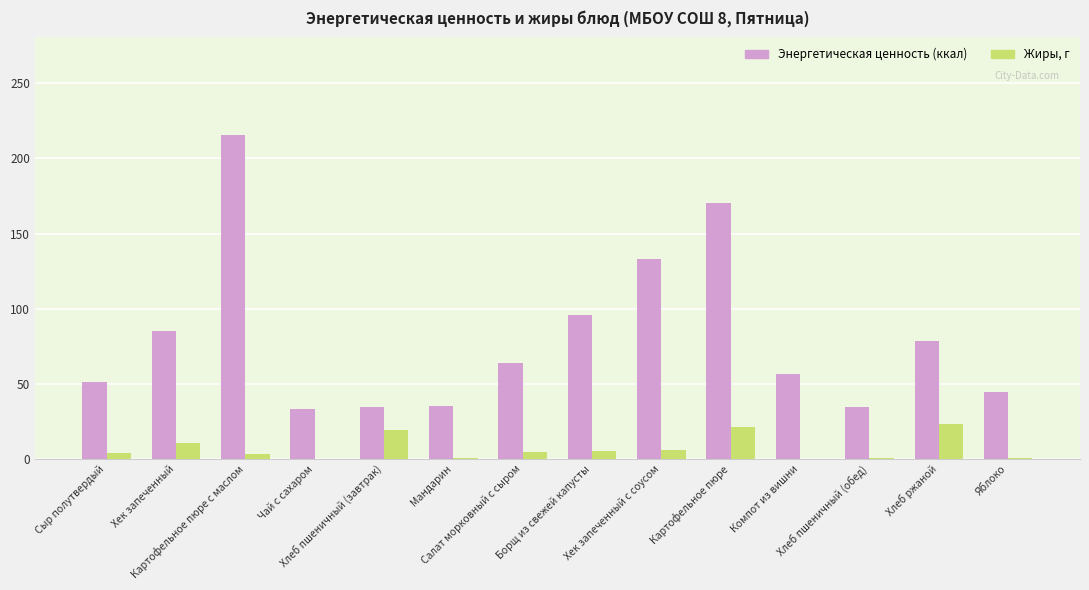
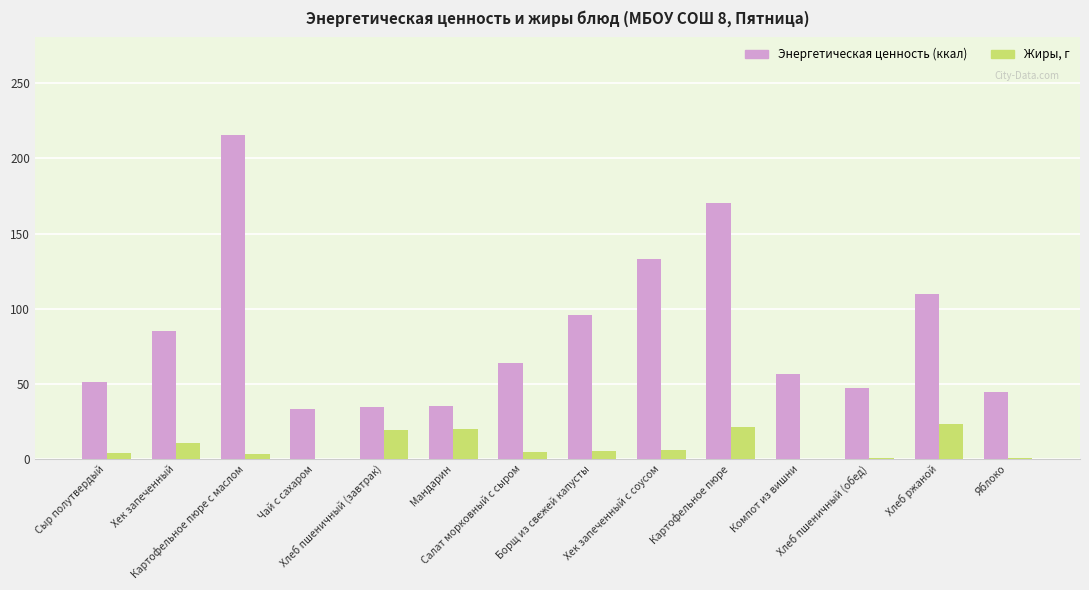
  {
    "Энергетическая ценность (ккал)": {
      "Сыр полутвердый": 51,
      "Хек запеченный": 85,
      "Картофельное пюре с маслом": 216,
      "Чай с сахаром": 33,
      "Хлеб пшеничный (завтрак)": 35,
      "Мандарин": 35,
      "Салат морковный с сыром": 63,
      "Борщ из свежей капусты": 96,
      "Хек запеченный с соусом": 133,
      "Картофельное пюре": 170,
      "Компот из вишни": 56,
-     "Хлеб пшеничный (обед)": 34,
-     "Хлеб ржаной": 78,
+     "Хлеб пшеничный (обед)": 47,
+     "Хлеб ржаной": 110,
      "Яблоко": 44
    },
    "Жиры, г": {
      "Сыр полутвердый": 4,
      "Хек запеченный": 10,
      "Картофельное пюре с маслом": 3,
      "Хлеб пшеничный (завтрак)": 19,
-     "Мандарин": 0,
+     "Мандарин": 20,
      "Салат морковный с сыром": 5,
      "Борщ из свежей капусты": 5,
      "Хек запеченный с соусом": 6,
      "Картофельное пюре": 21,
      "Хлеб ржаной": 23
    }
  }
